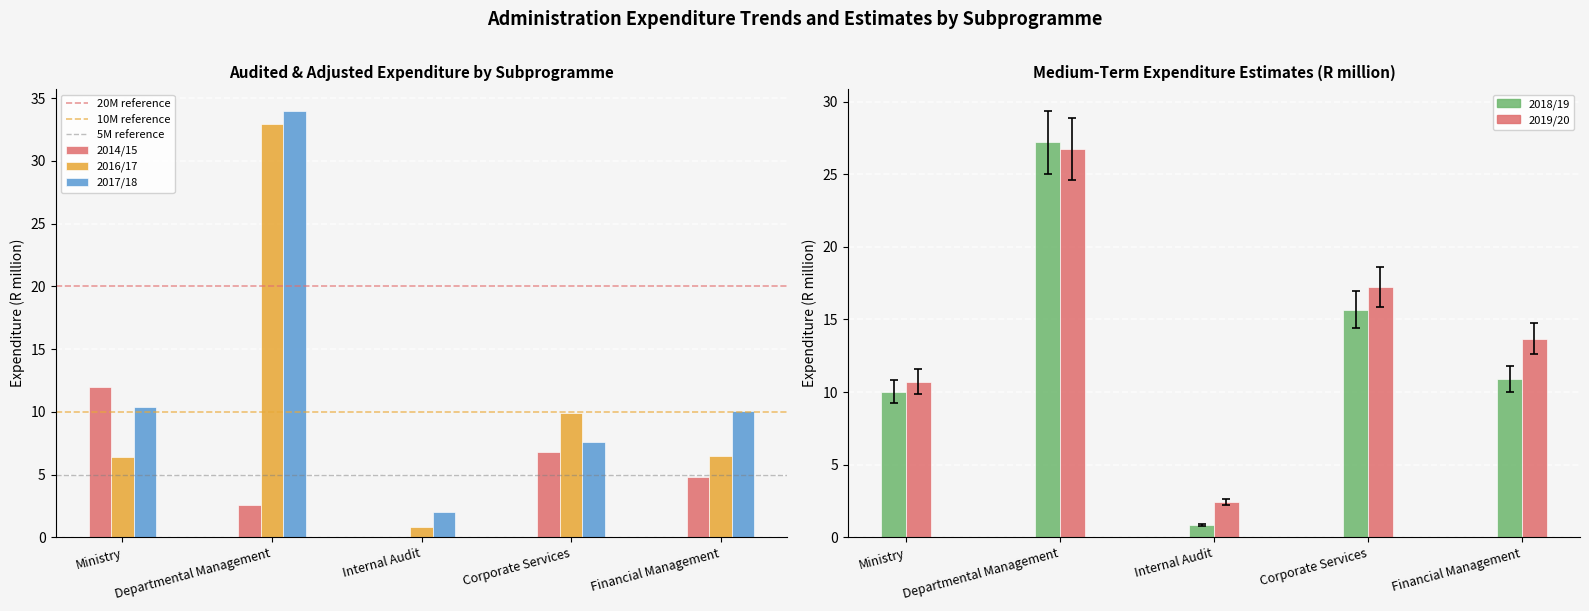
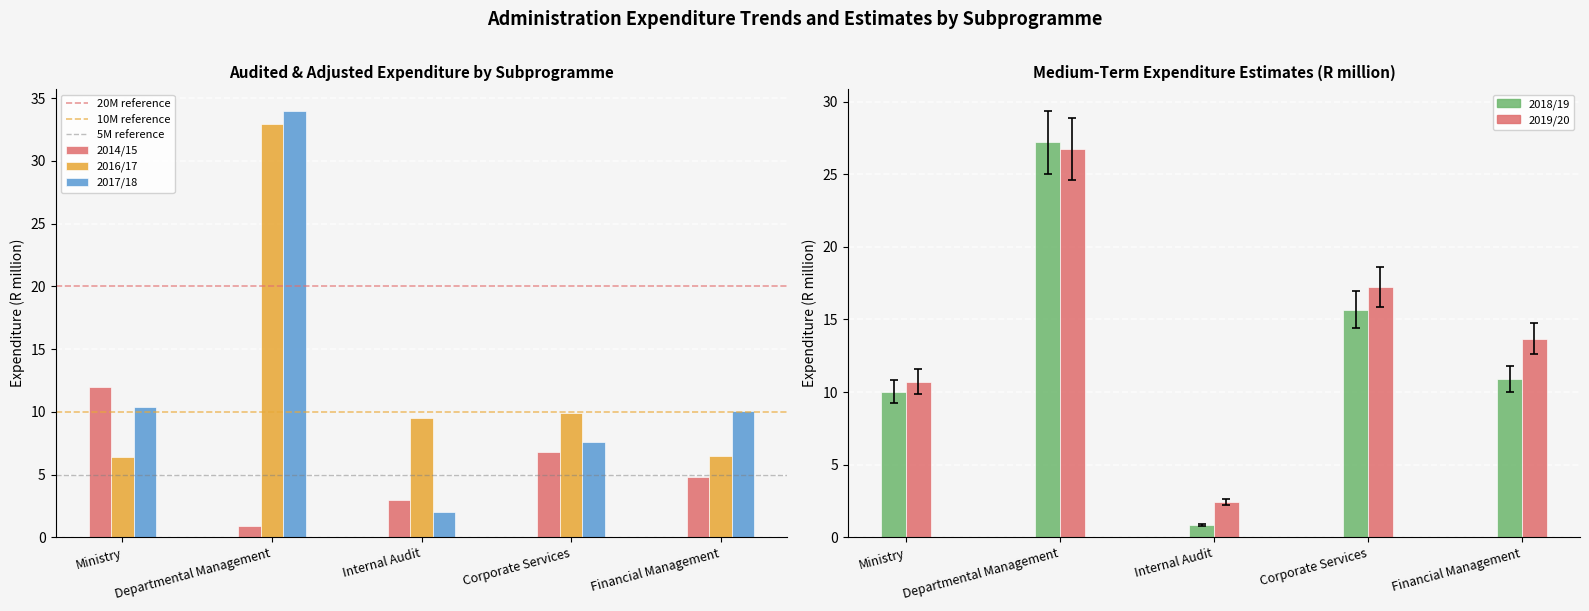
  {
    "Audited & Adjusted Expenditure by Subprogramme": {
      "2014/15": {
        "Ministry": 12.0,
-       "Departmental Management": 2.5,
-       "Internal Audit": 0,
+       "Departmental Management": 0.9,
+       "Internal Audit": 3,
        "Corporate Services": 6.8,
        "Financial Management": 4.8
      },
      "2016/17": {
        "Ministry": 6.4,
        "Departmental Management": 33.0,
-       "Internal Audit": 0.9,
+       "Internal Audit": 9.5,
        "Corporate Services": 9.9,
        "Financial Management": 6.5
      },
      "2017/18": {
        "Ministry": 10.4,
        "Departmental Management": 34.0,
        "Internal Audit": 2.0,
        "Corporate Services": 7.6,
        "Financial Management": 10.0
      }
    },
    "Medium-Term Expenditure Estimates (R million)": {
      "2018/19": {
        "Ministry": 10.0,
        "Departmental Management": 27.2,
        "Internal Audit": 0.8,
        "Corporate Services": 15.7,
        "Financial Management": 10.9
      },
      "2019/20": {
        "Ministry": 10.7,
        "Departmental Management": 26.7,
        "Internal Audit": 2.4,
        "Corporate Services": 17.2,
        "Financial Management": 13.7
      }
    }
  }
